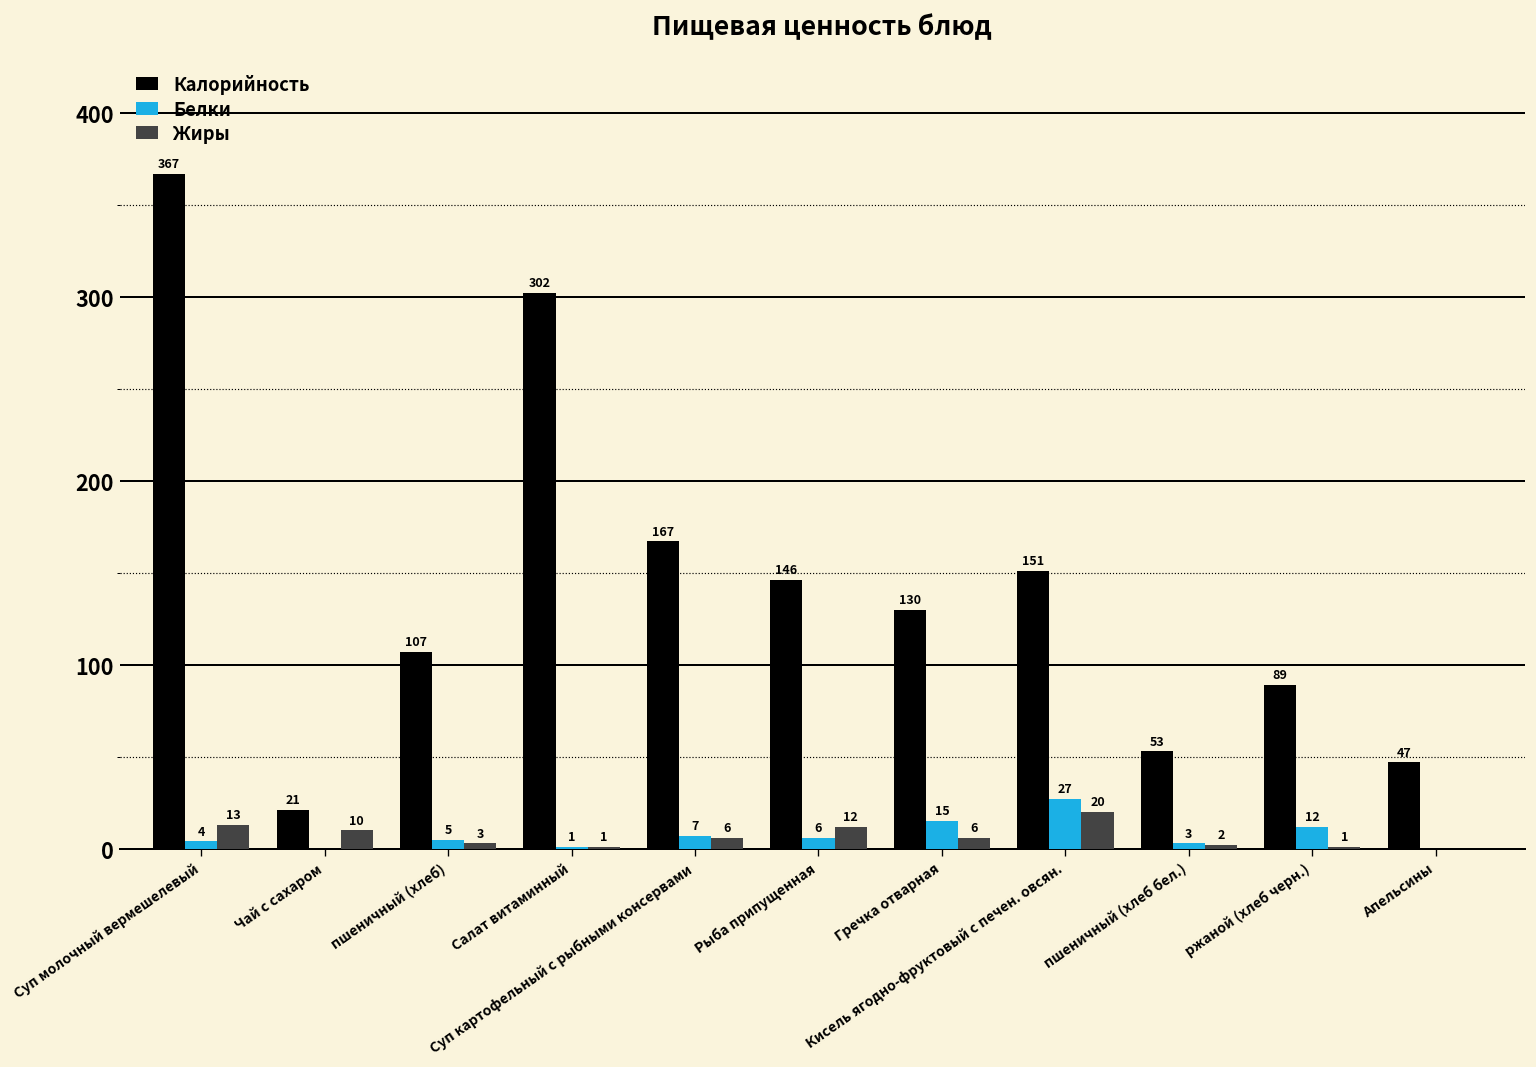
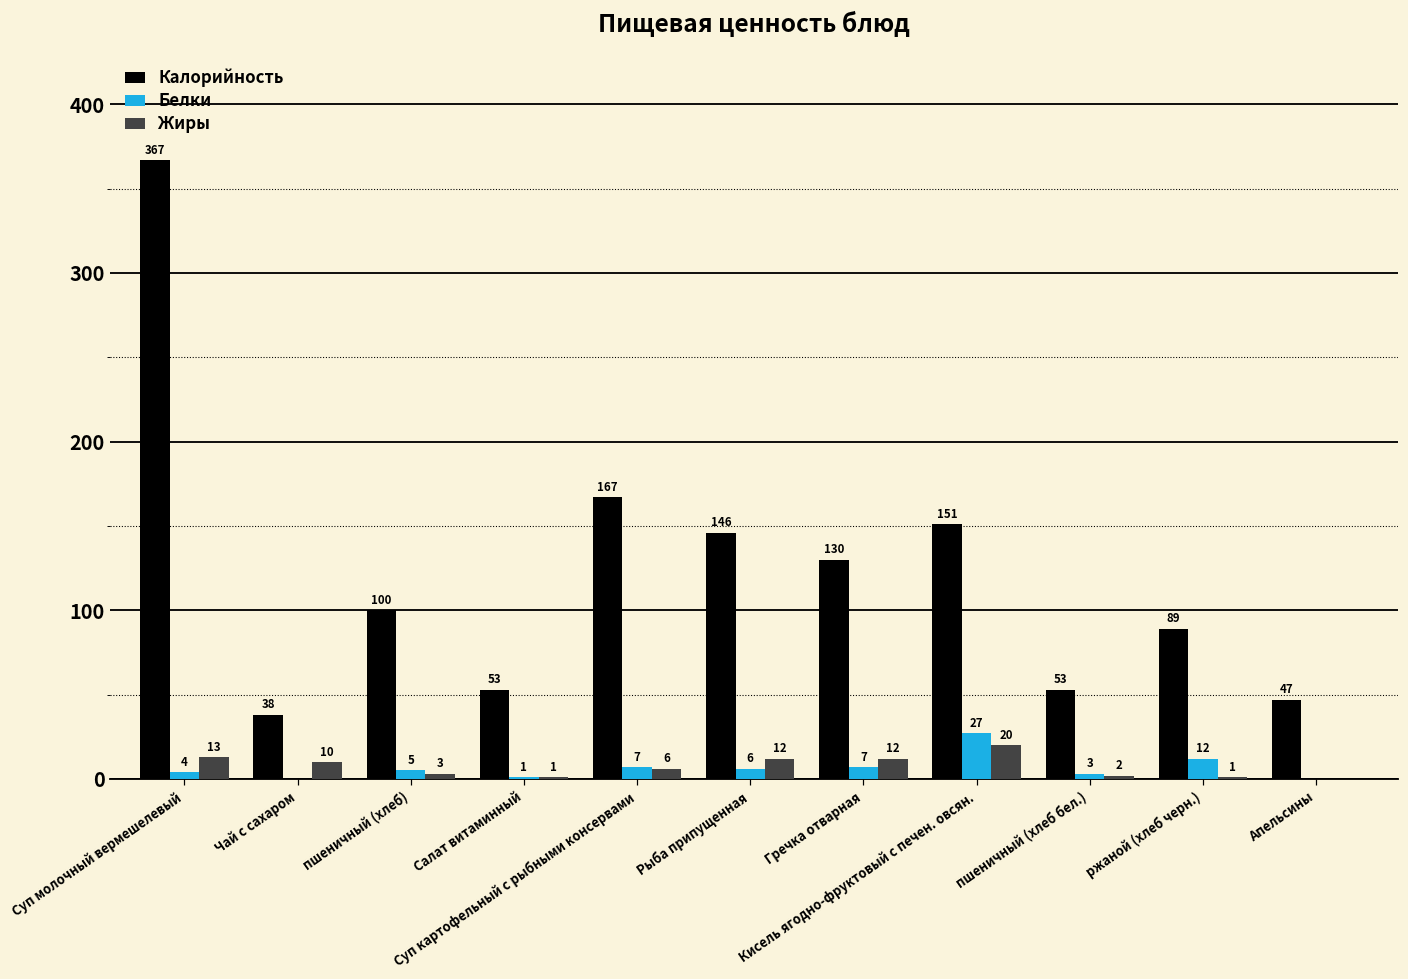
  {
    "Калорийность": {
      "Суп молочный вермешелевый": 367,
-     "Чай с сахаром": 21,
-     "пшеничный (хлеб)": 107,
-     "Салат витаминный": 302,
+     "Чай с сахаром": 38,
+     "пшеничный (хлеб)": 100,
+     "Салат витаминный": 53,
      "Суп картофельный с рыбными консервами": 167,
      "Рыба припущенная": 146,
      "Гречка отварная": 130,
      "Кисель ягодно-фруктовый с печен. овсян.": 151,
      "пшеничный (хлеб бел.)": 53,
      "ржаной (хлеб черн.)": 89,
      "Апельсины": 47
    },
    "Белки": {
      "Суп молочный вермешелевый": 4,
      "пшеничный (хлеб)": 5,
      "Салат витаминный": 1,
      "Суп картофельный с рыбными консервами": 7,
      "Рыба припущенная": 6,
-     "Гречка отварная": 15,
+     "Гречка отварная": 7,
      "Кисель ягодно-фруктовый с печен. овсян.": 27,
      "пшеничный (хлеб бел.)": 3,
      "ржаной (хлеб черн.)": 12
    },
    "Жиры": {
      "Суп молочный вермешелевый": 13,
      "Чай с сахаром": 10,
      "пшеничный (хлеб)": 3,
      "Салат витаминный": 1,
      "Суп картофельный с рыбными консервами": 6,
      "Рыба припущенная": 12,
-     "Гречка отварная": 6,
+     "Гречка отварная": 12,
      "Кисель ягодно-фруктовый с печен. овсян.": 20,
      "пшеничный (хлеб бел.)": 2,
      "ржаной (хлеб черн.)": 1
    }
  }
